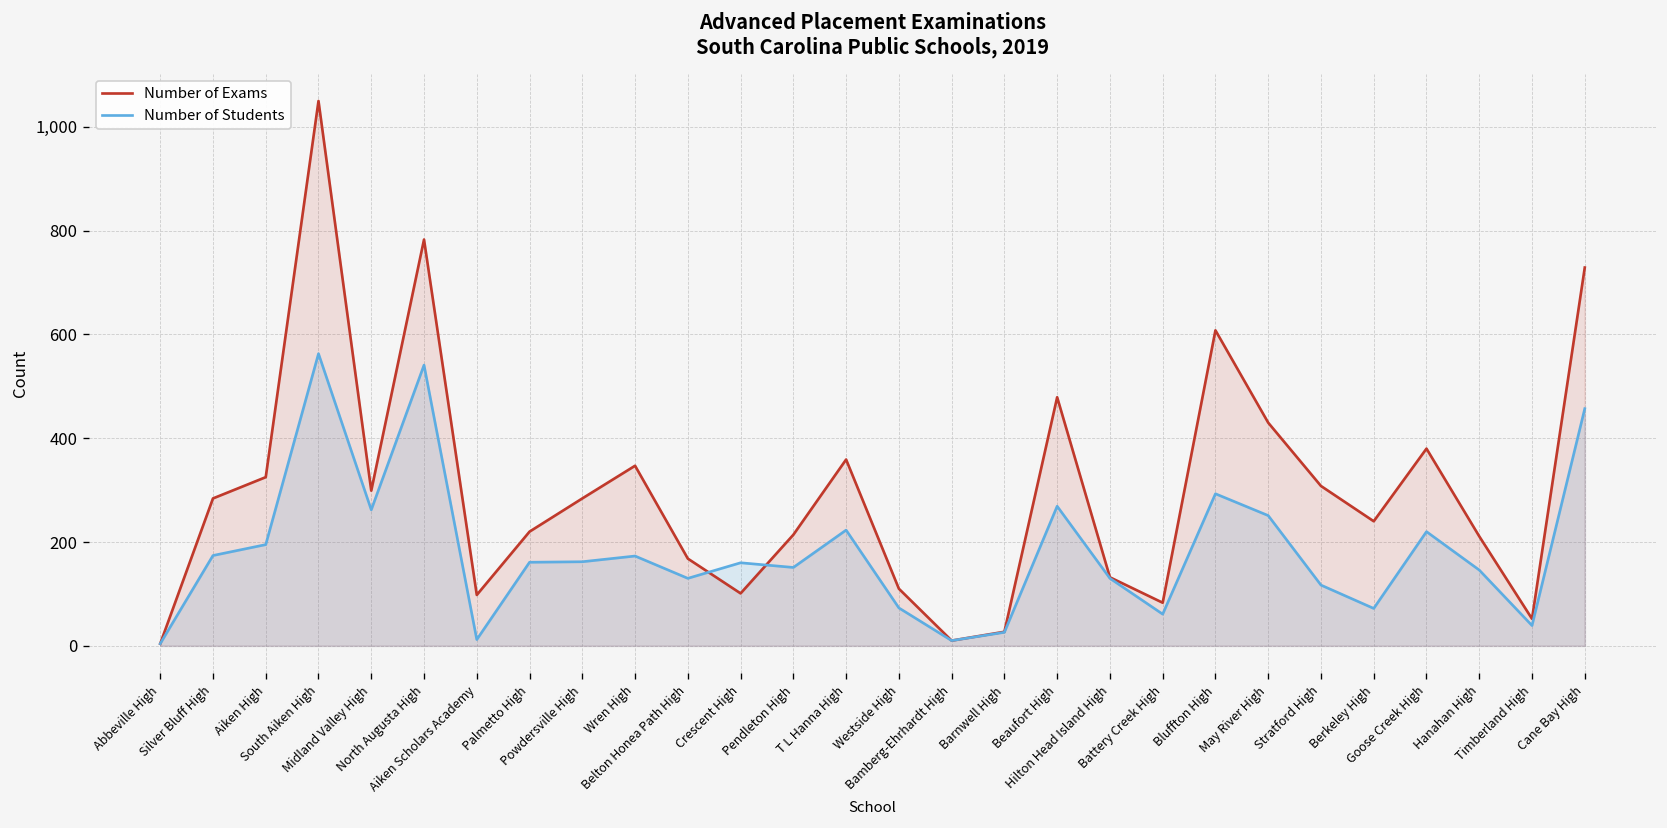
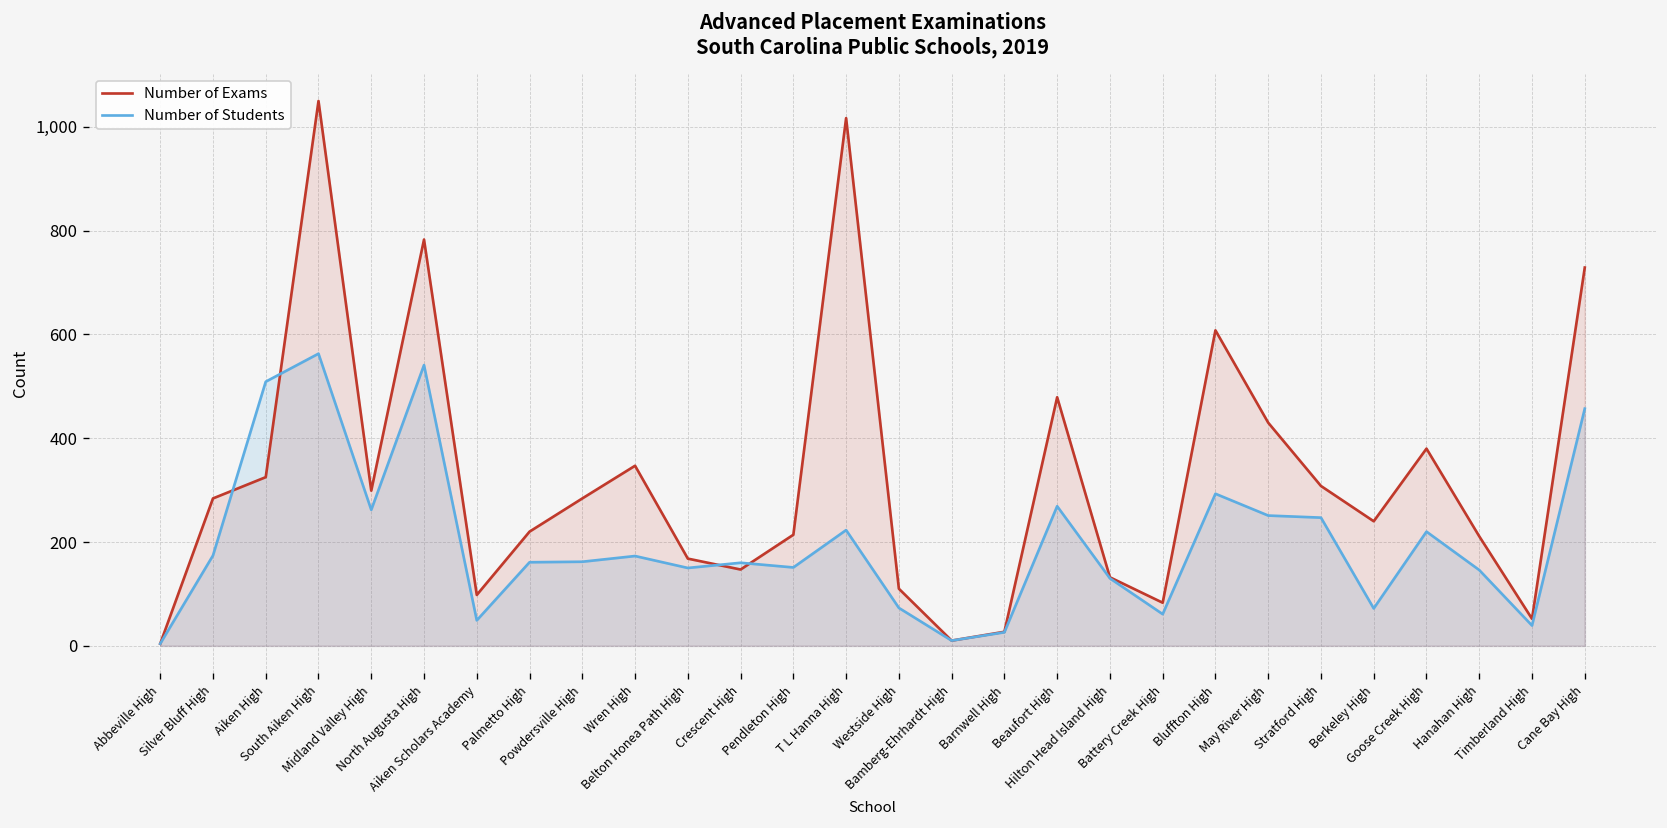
  {
    "Number of Exams": {
      "Silver Bluff High": "280",
      "Aiken High": "330",
      "South Aiken High": "1,050",
      "Midland Valley High": "300",
      "North Augusta High": "780",
      "Aiken Scholars Academy": "100",
      "Palmetto High": "220",
      "Powdersville High": "280",
      "Wren High": "350",
      "Belton Honea Path High": "170",
-     "Crescent High": "100",
+     "Crescent High": "150",
      "Pendleton High": "210",
-     "T L Hanna High": "360",
+     "T L Hanna High": "1,020",
      "Westside High": "110",
      "Beaufort High": "480",
      "Battery Creek High": "80",
      "Bluffton High": "610",
      "May River High": "430",
      "Stratford High": "310",
      "Berkeley High": "240",
      "Goose Creek High": "380",
      "Hanahan High": "210",
      "Timberland High": "50",
      "Cane Bay High": "730"
    },
    "Number of Students": {
      "Silver Bluff High": "170",
-     "Aiken High": "200",
+     "Aiken High": "510",
      "South Aiken High": "560",
      "Midland Valley High": "260",
      "North Augusta High": "540",
-     "Aiken Scholars Academy": "10",
+     "Aiken Scholars Academy": "50",
      "Palmetto High": "160",
      "Powdersville High": "160",
      "Wren High": "170",
-     "Belton Honea Path High": "130",
+     "Belton Honea Path High": "150",
      "Crescent High": "160",
      "Pendleton High": "150",
      "T L Hanna High": "220",
      "Westside High": "70",
      "Beaufort High": "270",
      "Battery Creek High": "60",
      "Bluffton High": "290",
      "May River High": "250",
-     "Stratford High": "120",
+     "Stratford High": "250",
      "Berkeley High": "70",
      "Goose Creek High": "220",
      "Hanahan High": "150",
      "Timberland High": "40",
      "Cane Bay High": "460"
    }
  }
